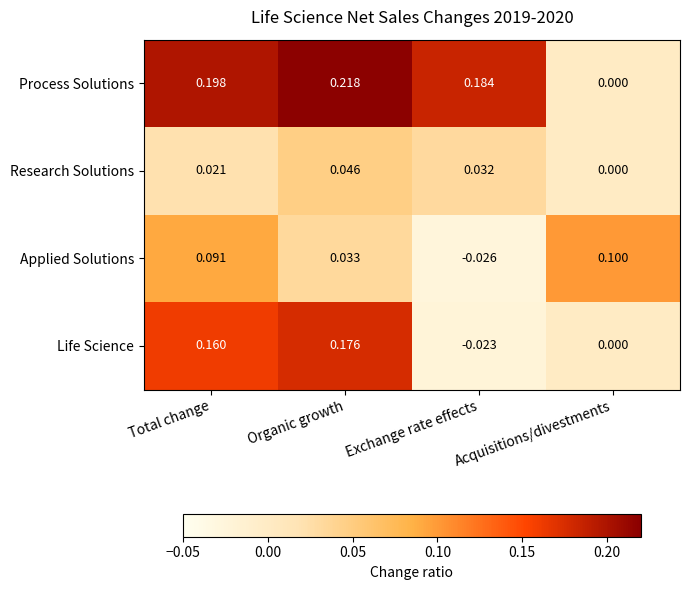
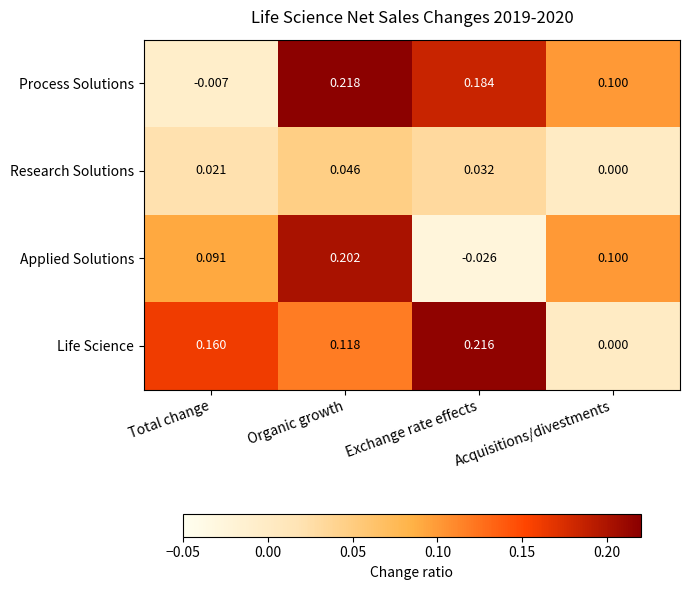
  {
    "Process Solutions": {
-     "Total change": 0.198,
+     "Total change": -0.007,
      "Organic growth": 0.218,
      "Exchange rate effects": 0.184,
-     "Acquisitions/divestments": 0.000
+     "Acquisitions/divestments": 0.100
    },
    "Research Solutions": {
      "Total change": 0.021,
      "Organic growth": 0.046,
      "Exchange rate effects": 0.032,
      "Acquisitions/divestments": 0.000
    },
    "Applied Solutions": {
      "Total change": 0.091,
-     "Organic growth": 0.033,
+     "Organic growth": 0.202,
      "Exchange rate effects": -0.026,
      "Acquisitions/divestments": 0.100
    },
    "Life Science": {
      "Total change": 0.160,
-     "Organic growth": 0.176,
-     "Exchange rate effects": -0.023,
+     "Organic growth": 0.118,
+     "Exchange rate effects": 0.216,
      "Acquisitions/divestments": 0.000
    }
  }
